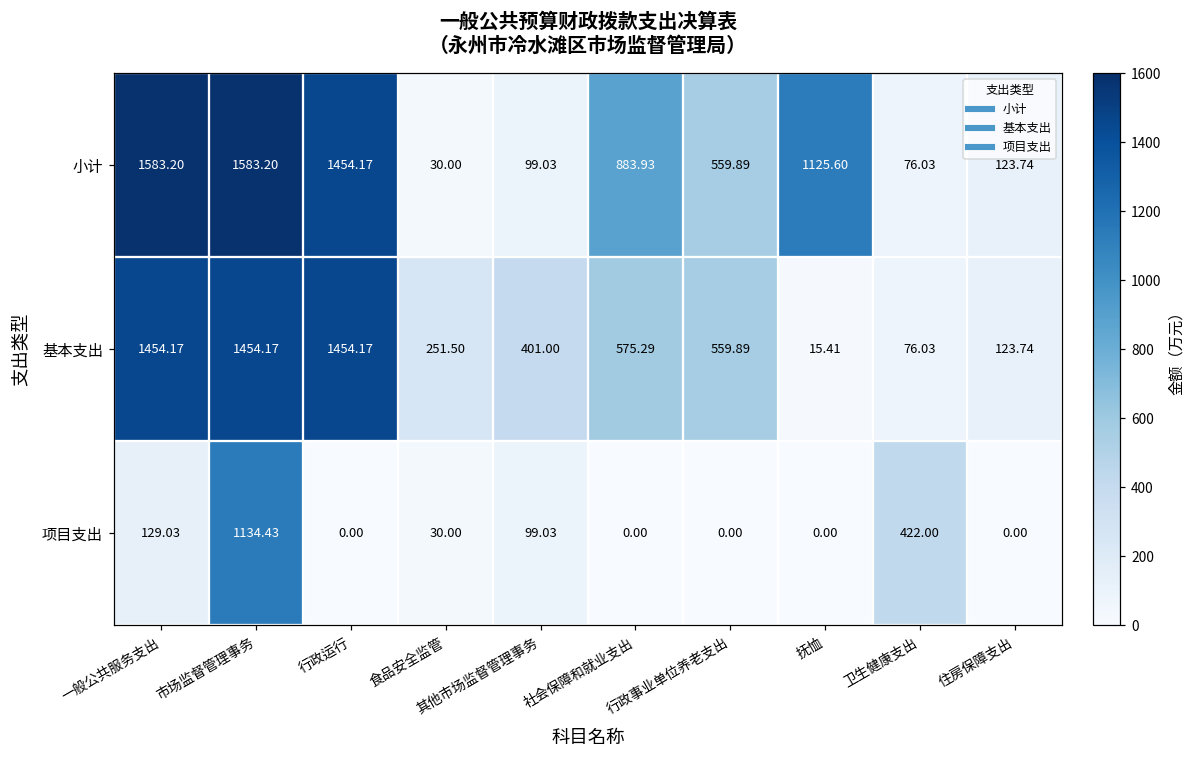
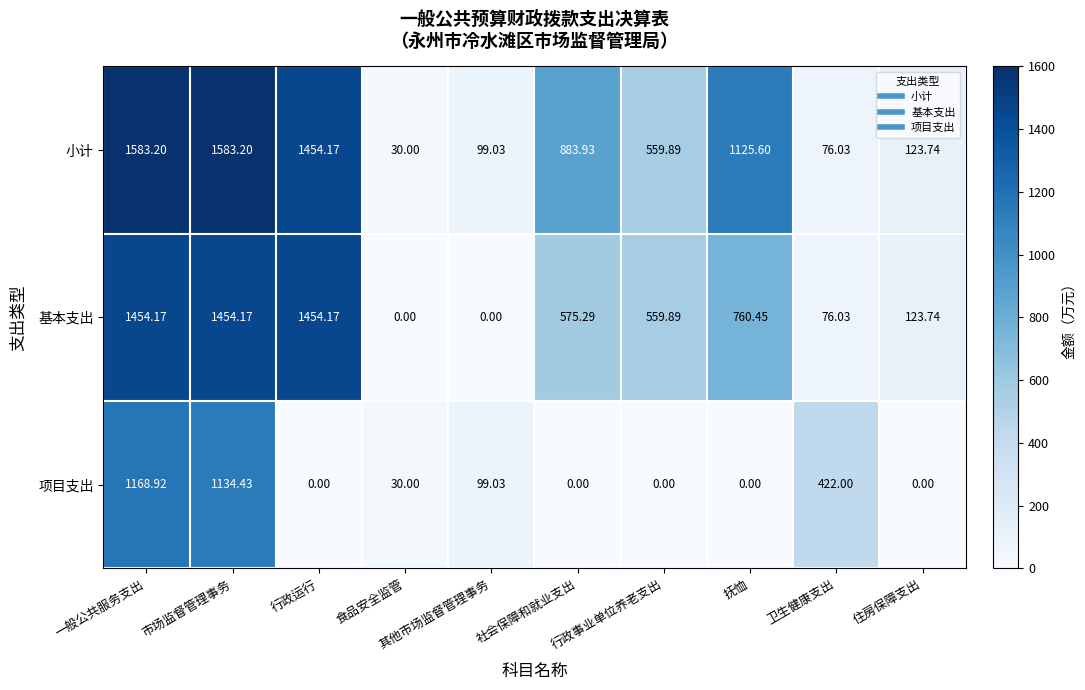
  {
    "小计": {
      "一般公共服务支出": 1583.20,
      "市场监督管理事务": 1583.20,
      "行政运行": 1454.17,
      "食品安全监管": 30.00,
      "其他市场监督管理事务": 99.03,
      "社会保障和就业支出": 883.93,
      "行政事业单位养老支出": 559.89,
      "抚恤": 1125.60,
      "卫生健康支出": 76.03,
      "住房保障支出": 123.74
    },
    "基本支出": {
      "一般公共服务支出": 1454.17,
      "市场监督管理事务": 1454.17,
      "行政运行": 1454.17,
-     "食品安全监管": 251.50,
-     "其他市场监督管理事务": 401.00,
+     "食品安全监管": 0.00,
+     "其他市场监督管理事务": 0.00,
      "社会保障和就业支出": 575.29,
      "行政事业单位养老支出": 559.89,
-     "抚恤": 15.41,
+     "抚恤": 760.45,
      "卫生健康支出": 76.03,
      "住房保障支出": 123.74
    },
    "项目支出": {
-     "一般公共服务支出": 129.03,
+     "一般公共服务支出": 1168.92,
      "市场监督管理事务": 1134.43,
      "行政运行": 0.00,
      "食品安全监管": 30.00,
      "其他市场监督管理事务": 99.03,
      "社会保障和就业支出": 0.00,
      "行政事业单位养老支出": 0.00,
      "抚恤": 0.00,
      "卫生健康支出": 422.00,
      "住房保障支出": 0.00
    }
  }
